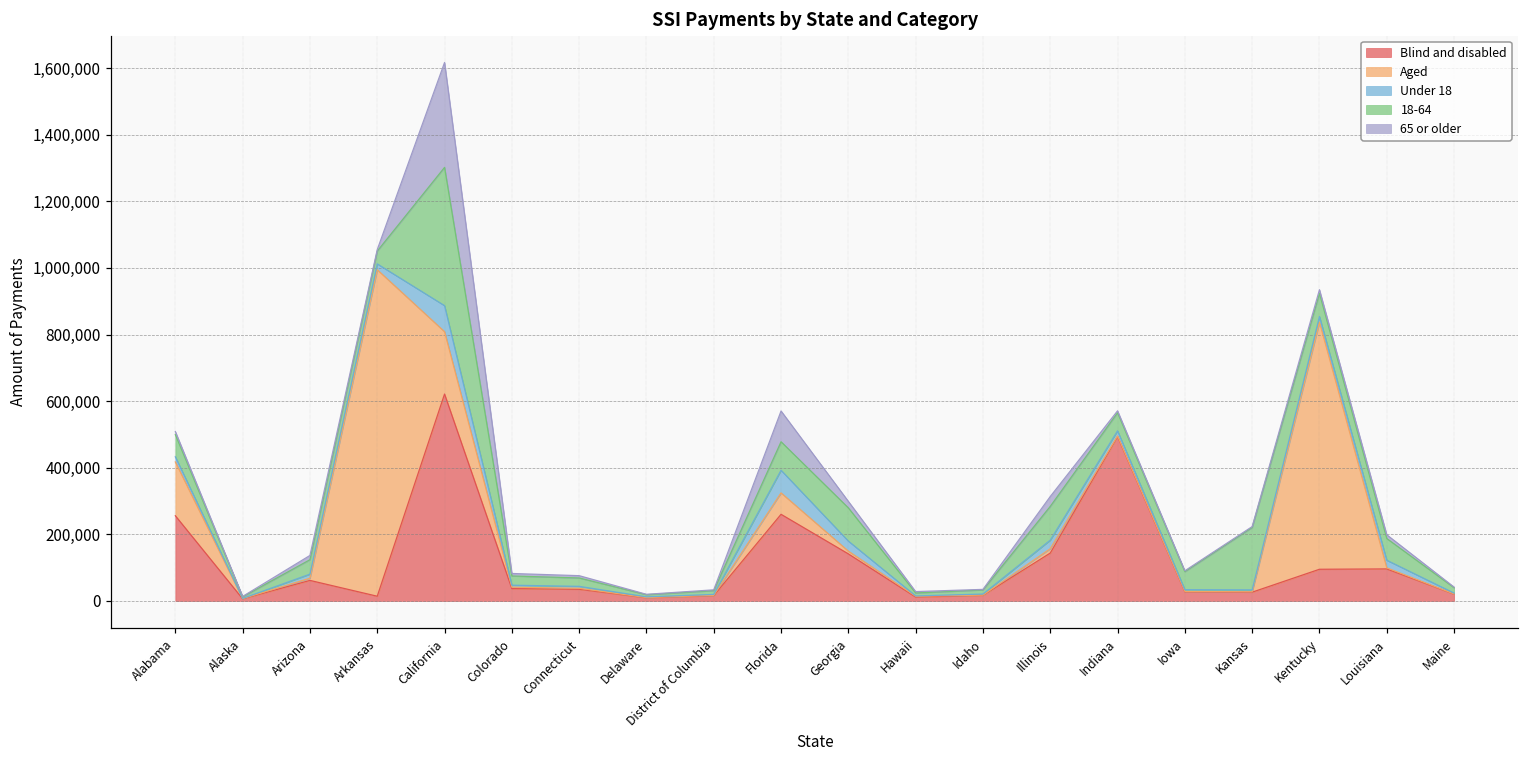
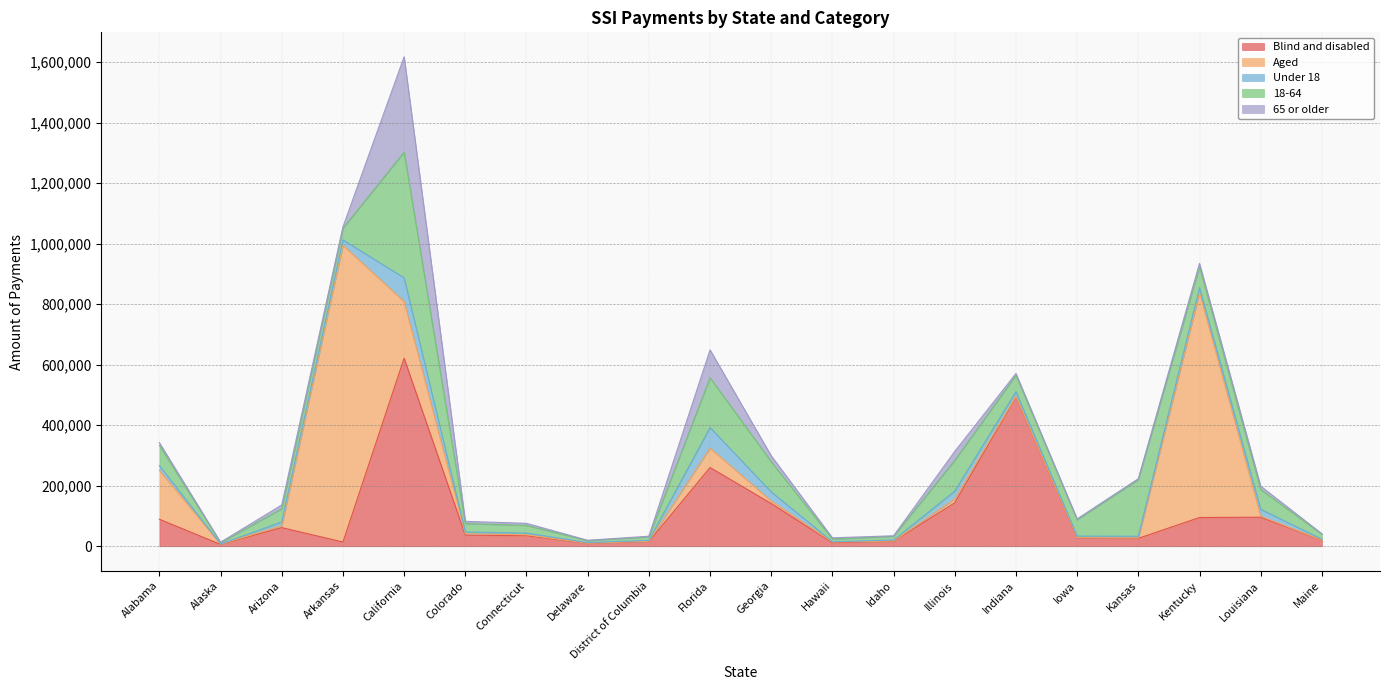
  {
    "Blind and disabled": {
-     "Alabama": "260,000",
+     "Alabama": "90,000",
      "Arkansas": "10,000",
      "California": "620,000",
      "Florida": "260,000",
      "Illinois": "140,000",
      "Kentucky": "90,000"
    },
    "Aged": {
      "Alabama": "160,000",
      "Arkansas": "980,000",
      "California": "190,000",
      "Florida": "60,000",
      "Illinois": "10,000",
      "Kentucky": "740,000"
    },
    "18-64": {
      "Alabama": "70,000",
      "Arizona": "40,000",
      "California": "420,000",
-     "Florida": "90,000",
+     "Florida": "160,000",
      "Georgia": "100,000",
      "Illinois": "100,000",
      "Kentucky": "70,000",
      "Louisiana": "70,000"
    }
  }
